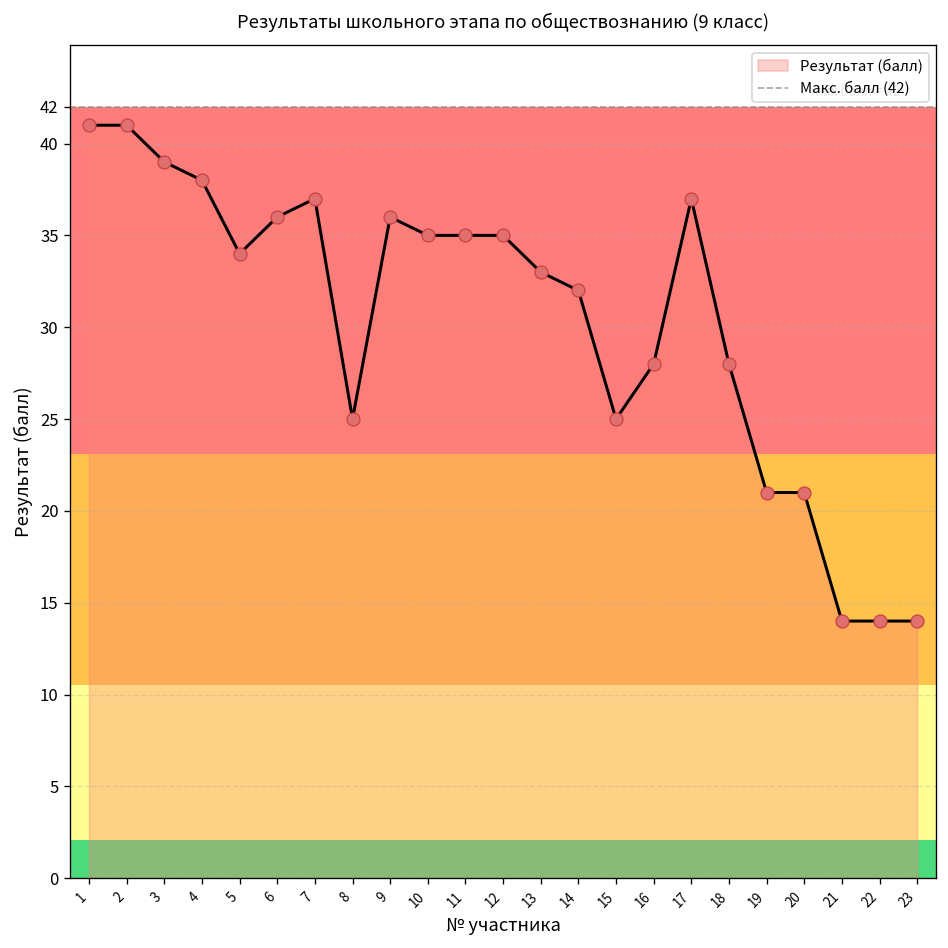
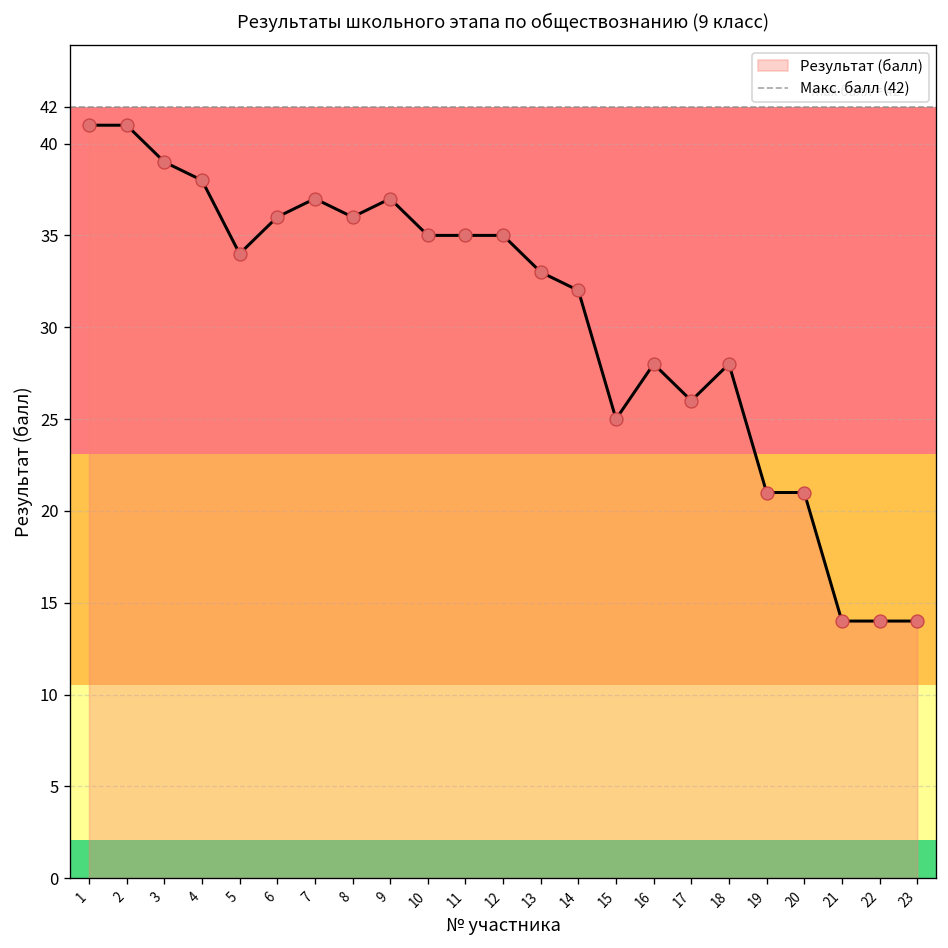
  {
    "1": 41,
    "2": 41,
    "3": 39,
    "4": 38,
    "5": 34,
    "6": 36,
    "7": 37,
-   "8": 25,
-   "9": 36,
+   "8": 36,
+   "9": 37,
    "10": 35,
    "11": 35,
    "12": 35,
    "13": 33,
    "14": 32,
    "15": 25,
    "16": 28,
-   "17": 37,
+   "17": 26,
    "18": 28,
    "19": 21,
    "20": 21,
    "21": 14,
    "22": 14,
    "23": 14
  }
